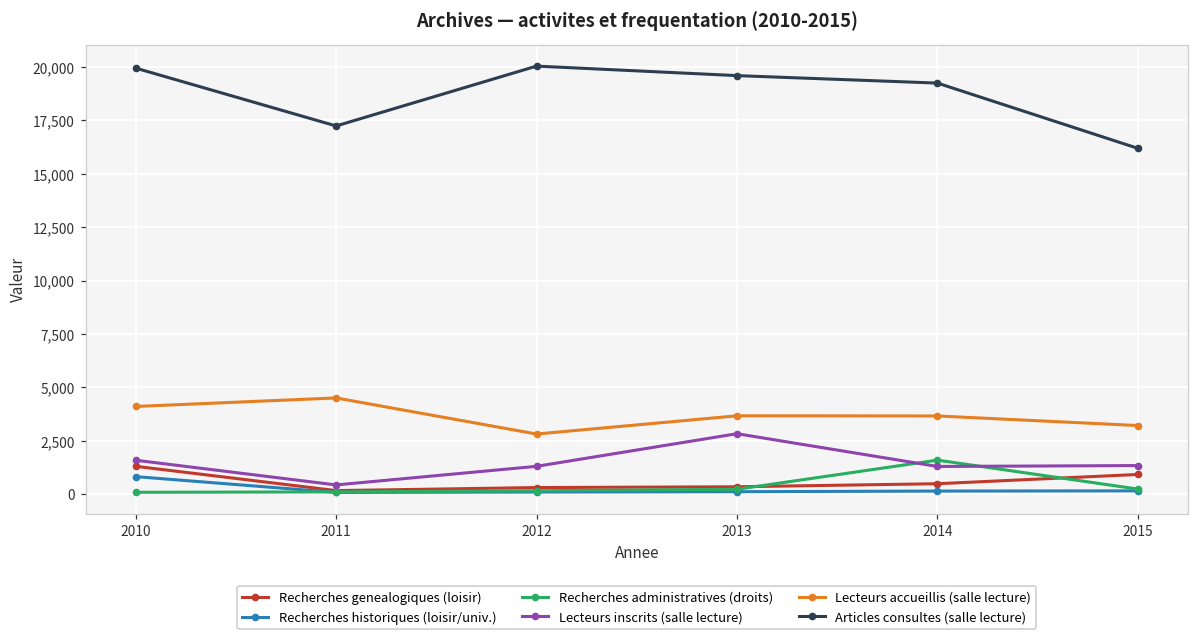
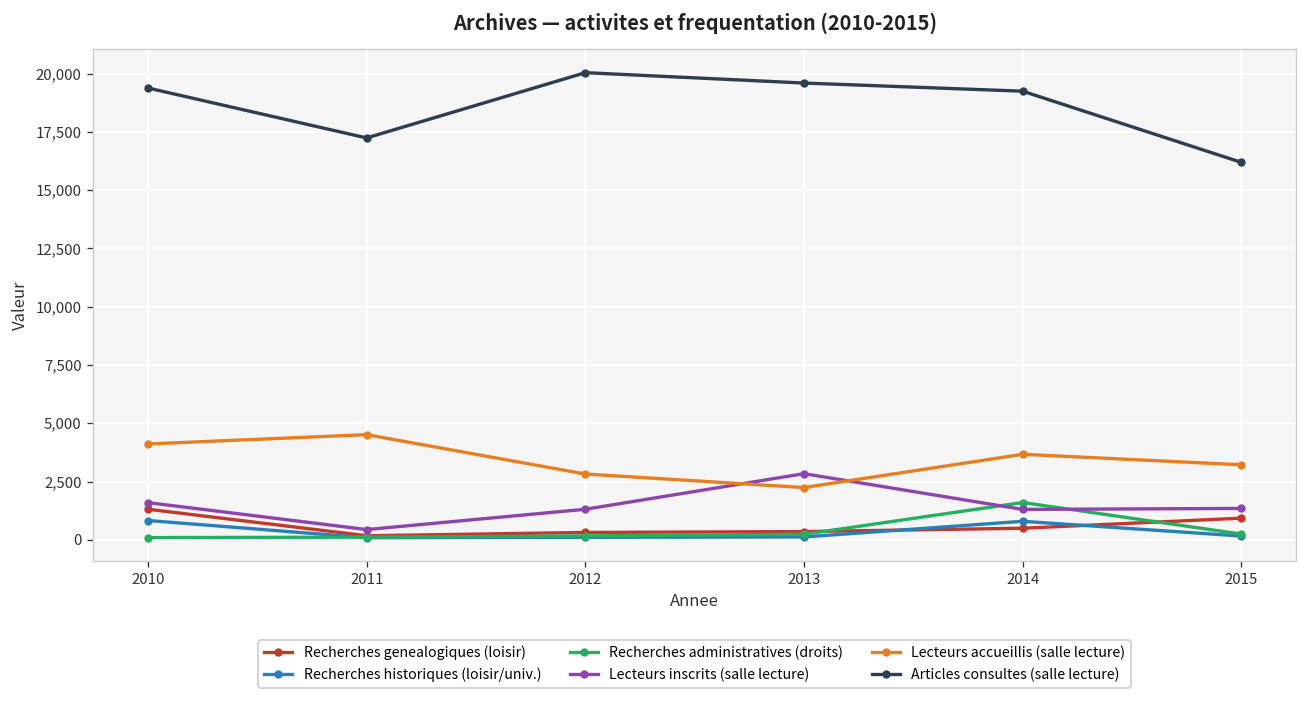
  {
    "Recherches genealogiques (loisir)": {
      "2010": "1,300",
      "2012": "300",
      "2014": "500",
      "2015": "900"
    },
    "Recherches historiques (loisir/univ.)": {
      "2010": "800",
-     "2014": "200"
+     "2014": "800"
    },
    "Recherches administratives (droits)": {
      "2010": "100",
      "2014": "1,600"
    },
    "Lecteurs inscrits (salle lecture)": {
      "2010": "1,600",
      "2011": "400",
      "2012": "1,300",
      "2013": "2,800",
      "2014": "1,300",
      "2015": "1,300"
    },
    "Lecteurs accueillis (salle lecture)": {
      "2010": "4,100",
      "2011": "4,500",
      "2012": "2,800",
-     "2013": "3,700",
+     "2013": "2,200",
      "2014": "3,700",
      "2015": "3,200"
    },
    "Articles consultes (salle lecture)": {
-     "2010": "19,900",
+     "2010": "19,400",
      "2011": "17,200",
      "2012": "20,000",
      "2013": "19,600",
      "2014": "19,200",
      "2015": "16,200"
    }
  }
